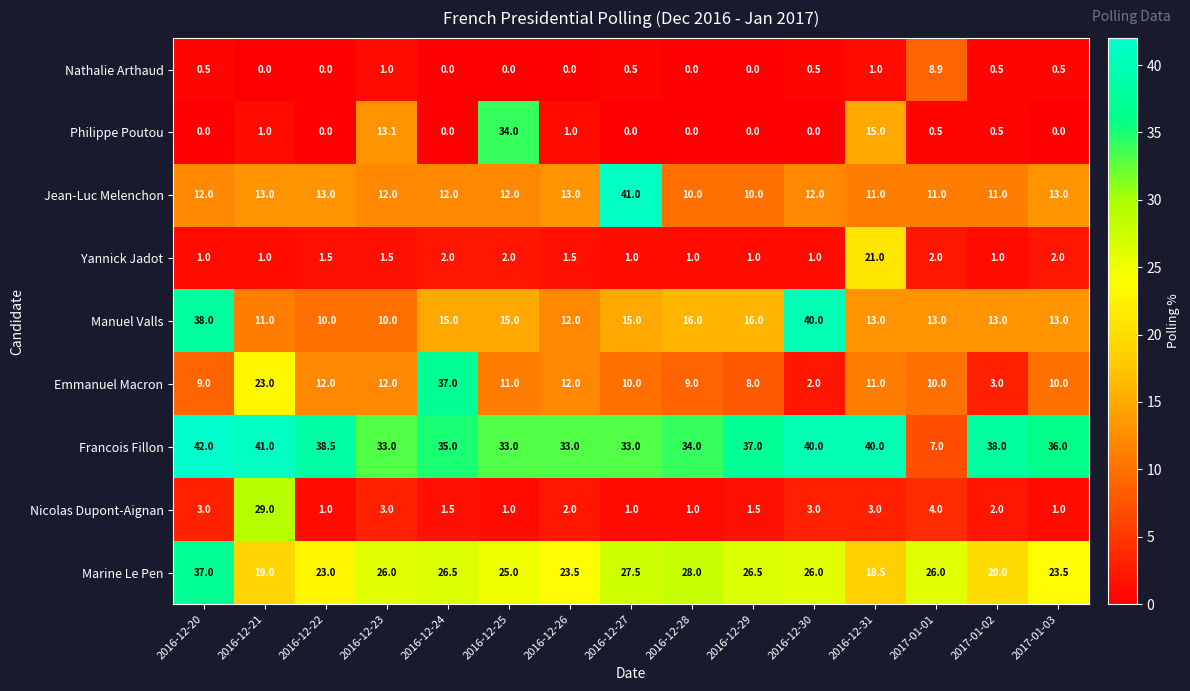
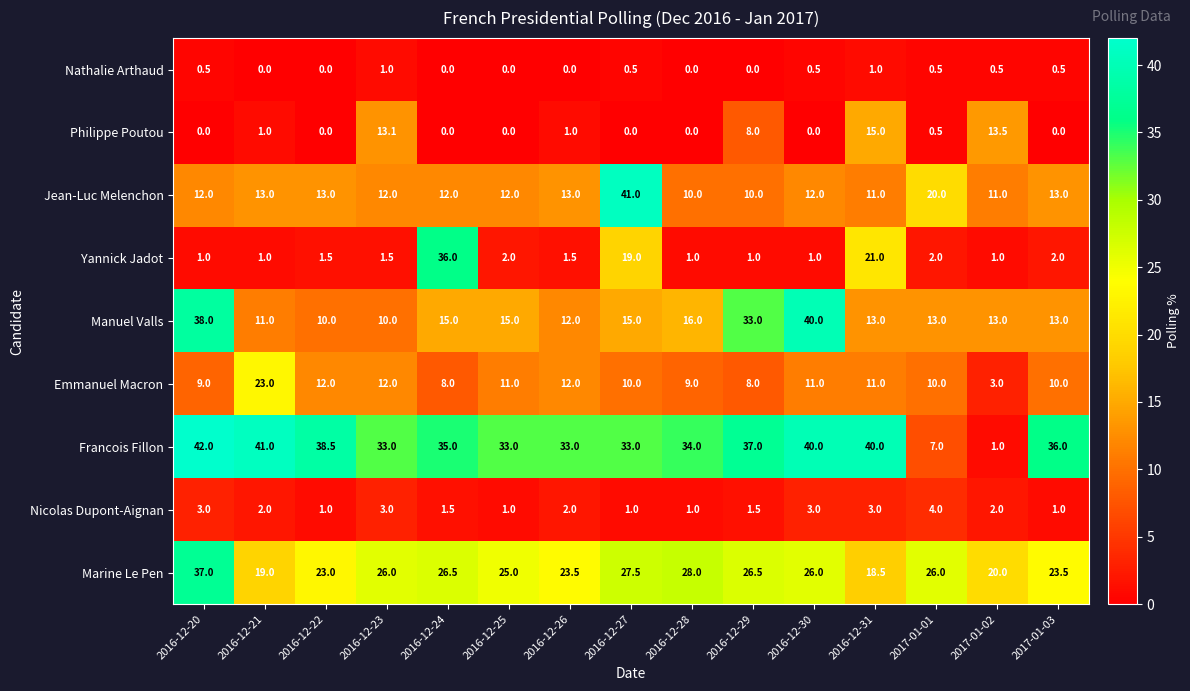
  {
    "Nathalie Arthaud": {
      "2016-12-20": 0.5,
      "2016-12-21": 0.0,
      "2016-12-22": 0.0,
      "2016-12-23": 1.0,
      "2016-12-24": 0.0,
      "2016-12-25": 0.0,
      "2016-12-26": 0.0,
      "2016-12-27": 0.5,
      "2016-12-28": 0.0,
      "2016-12-29": 0.0,
      "2016-12-30": 0.5,
      "2016-12-31": 1.0,
-     "2017-01-01": 8.9,
+     "2017-01-01": 0.5,
      "2017-01-02": 0.5,
      "2017-01-03": 0.5
    },
    "Philippe Poutou": {
      "2016-12-20": 0.0,
      "2016-12-21": 1.0,
      "2016-12-22": 0.0,
      "2016-12-23": 13.1,
      "2016-12-24": 0.0,
-     "2016-12-25": 34.0,
+     "2016-12-25": 0.0,
      "2016-12-26": 1.0,
      "2016-12-27": 0.0,
      "2016-12-28": 0.0,
-     "2016-12-29": 0.0,
+     "2016-12-29": 8.0,
      "2016-12-30": 0.0,
      "2016-12-31": 15.0,
      "2017-01-01": 0.5,
-     "2017-01-02": 0.5,
+     "2017-01-02": 13.5,
      "2017-01-03": 0.0
    },
    "Jean-Luc Melenchon": {
      "2016-12-20": 12.0,
      "2016-12-21": 13.0,
      "2016-12-22": 13.0,
      "2016-12-23": 12.0,
      "2016-12-24": 12.0,
      "2016-12-25": 12.0,
      "2016-12-26": 13.0,
      "2016-12-27": 41.0,
      "2016-12-28": 10.0,
      "2016-12-29": 10.0,
      "2016-12-30": 12.0,
      "2016-12-31": 11.0,
-     "2017-01-01": 11.0,
+     "2017-01-01": 20.0,
      "2017-01-02": 11.0,
      "2017-01-03": 13.0
    },
    "Yannick Jadot": {
      "2016-12-20": 1.0,
      "2016-12-21": 1.0,
      "2016-12-22": 1.5,
      "2016-12-23": 1.5,
-     "2016-12-24": 2.0,
+     "2016-12-24": 36.0,
      "2016-12-25": 2.0,
      "2016-12-26": 1.5,
-     "2016-12-27": 1.0,
+     "2016-12-27": 19.0,
      "2016-12-28": 1.0,
      "2016-12-29": 1.0,
      "2016-12-30": 1.0,
      "2016-12-31": 21.0,
      "2017-01-01": 2.0,
      "2017-01-02": 1.0,
      "2017-01-03": 2.0
    },
    "Manuel Valls": {
      "2016-12-20": 38.0,
      "2016-12-21": 11.0,
      "2016-12-22": 10.0,
      "2016-12-23": 10.0,
      "2016-12-24": 15.0,
      "2016-12-25": 15.0,
      "2016-12-26": 12.0,
      "2016-12-27": 15.0,
      "2016-12-28": 16.0,
-     "2016-12-29": 16.0,
+     "2016-12-29": 33.0,
      "2016-12-30": 40.0,
      "2016-12-31": 13.0,
      "2017-01-01": 13.0,
      "2017-01-02": 13.0,
      "2017-01-03": 13.0
    },
    "Emmanuel Macron": {
      "2016-12-20": 9.0,
      "2016-12-21": 23.0,
      "2016-12-22": 12.0,
      "2016-12-23": 12.0,
-     "2016-12-24": 37.0,
+     "2016-12-24": 8.0,
      "2016-12-25": 11.0,
      "2016-12-26": 12.0,
      "2016-12-27": 10.0,
      "2016-12-28": 9.0,
      "2016-12-29": 8.0,
-     "2016-12-30": 2.0,
+     "2016-12-30": 11.0,
      "2016-12-31": 11.0,
      "2017-01-01": 10.0,
      "2017-01-02": 3.0,
      "2017-01-03": 10.0
    },
    "Francois Fillon": {
      "2016-12-20": 42.0,
      "2016-12-21": 41.0,
      "2016-12-22": 38.5,
      "2016-12-23": 33.0,
      "2016-12-24": 35.0,
      "2016-12-25": 33.0,
      "2016-12-26": 33.0,
      "2016-12-27": 33.0,
      "2016-12-28": 34.0,
      "2016-12-29": 37.0,
      "2016-12-30": 40.0,
      "2016-12-31": 40.0,
      "2017-01-01": 7.0,
-     "2017-01-02": 38.0,
+     "2017-01-02": 1.0,
      "2017-01-03": 36.0
    },
    "Nicolas Dupont-Aignan": {
      "2016-12-20": 3.0,
-     "2016-12-21": 29.0,
+     "2016-12-21": 2.0,
      "2016-12-22": 1.0,
      "2016-12-23": 3.0,
      "2016-12-24": 1.5,
      "2016-12-25": 1.0,
      "2016-12-26": 2.0,
      "2016-12-27": 1.0,
      "2016-12-28": 1.0,
      "2016-12-29": 1.5,
      "2016-12-30": 3.0,
      "2016-12-31": 3.0,
      "2017-01-01": 4.0,
      "2017-01-02": 2.0,
      "2017-01-03": 1.0
    },
    "Marine Le Pen": {
      "2016-12-20": 37.0,
      "2016-12-21": 19.0,
      "2016-12-22": 23.0,
      "2016-12-23": 26.0,
      "2016-12-24": 26.5,
      "2016-12-25": 25.0,
      "2016-12-26": 23.5,
      "2016-12-27": 27.5,
      "2016-12-28": 28.0,
      "2016-12-29": 26.5,
      "2016-12-30": 26.0,
      "2016-12-31": 18.5,
      "2017-01-01": 26.0,
      "2017-01-02": 20.0,
      "2017-01-03": 23.5
    }
  }
